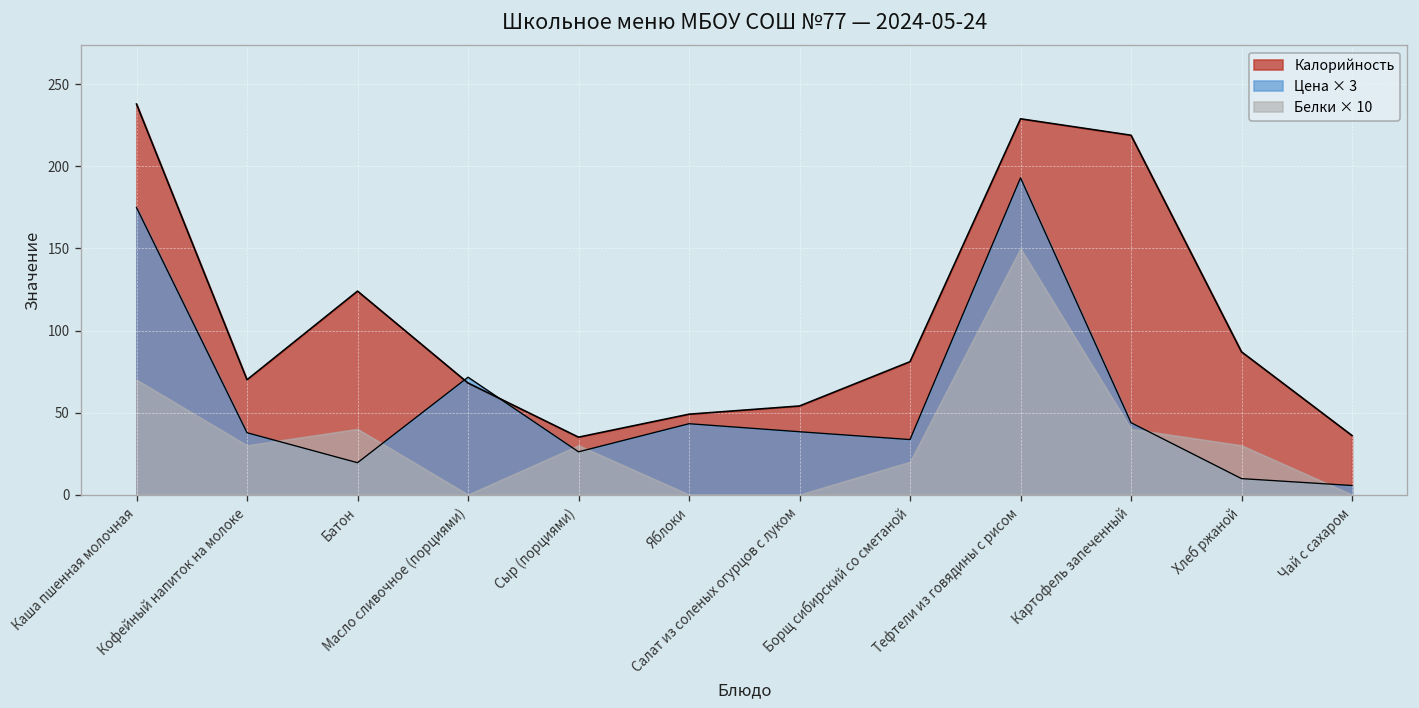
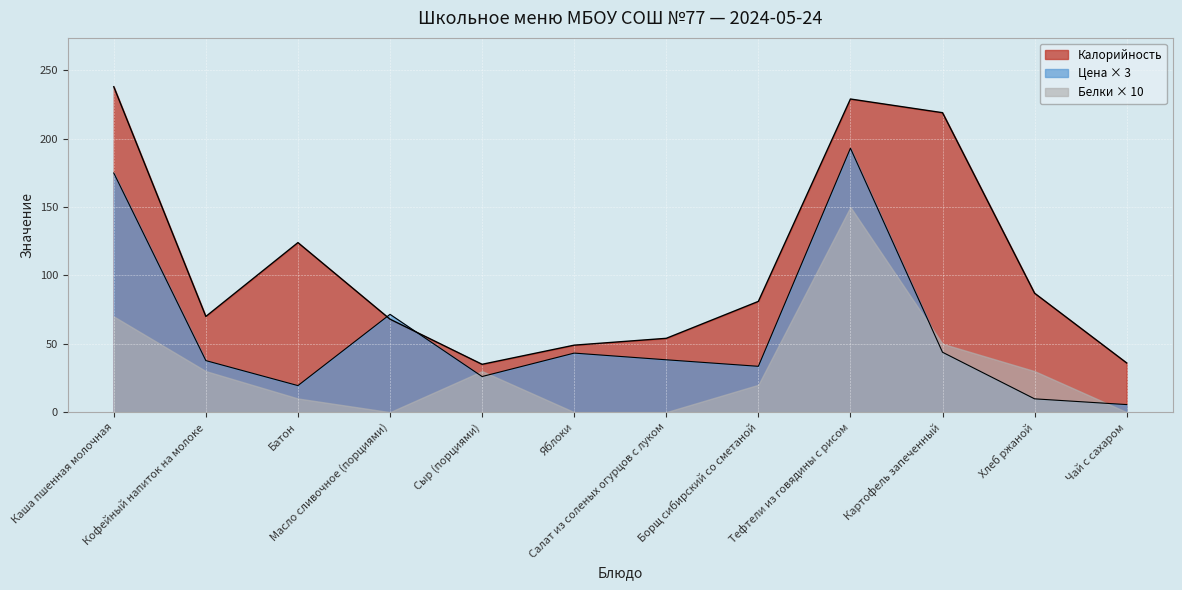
  {
    "Калорийность": {
      "Каша пшенная молочная": 238,
      "Кофейный напиток на молоке": 70,
      "Батон": 124,
      "Масло сливочное (порциями)": 68,
      "Сыр (порциями)": 35,
      "Яблоки": 49,
      "Салат из соленых огурцов с луком": 54,
      "Борщ сибирский со сметаной": 81,
      "Тефтели из говядины с рисом": 229,
      "Картофель запеченный": 219,
      "Хлеб ржаной": 87,
      "Чай с сахаром": 36
    },
    "Цена × 3": {
      "Каша пшенная молочная": 175,
      "Кофейный напиток на молоке": 38,
      "Батон": 19,
      "Масло сливочное (порциями)": 72,
      "Сыр (порциями)": 26,
      "Яблоки": 43,
      "Салат из соленых огурцов с луком": 38,
      "Борщ сибирский со сметаной": 34,
      "Тефтели из говядины с рисом": 193,
      "Картофель запеченный": 44,
      "Хлеб ржаной": 10,
      "Чай с сахаром": 6
    },
    "Белки × 10": {
      "Каша пшенная молочная": 70,
      "Кофейный напиток на молоке": 30,
-     "Батон": 40,
+     "Батон": 10,
      "Масло сливочное (порциями)": 0,
      "Сыр (порциями)": 30,
      "Яблоки": 0,
      "Салат из соленых огурцов с луком": 0,
      "Борщ сибирский со сметаной": 20,
      "Тефтели из говядины с рисом": 150,
-     "Картофель запеченный": 40,
+     "Картофель запеченный": 50,
      "Хлеб ржаной": 30,
      "Чай с сахаром": 0
    }
  }
